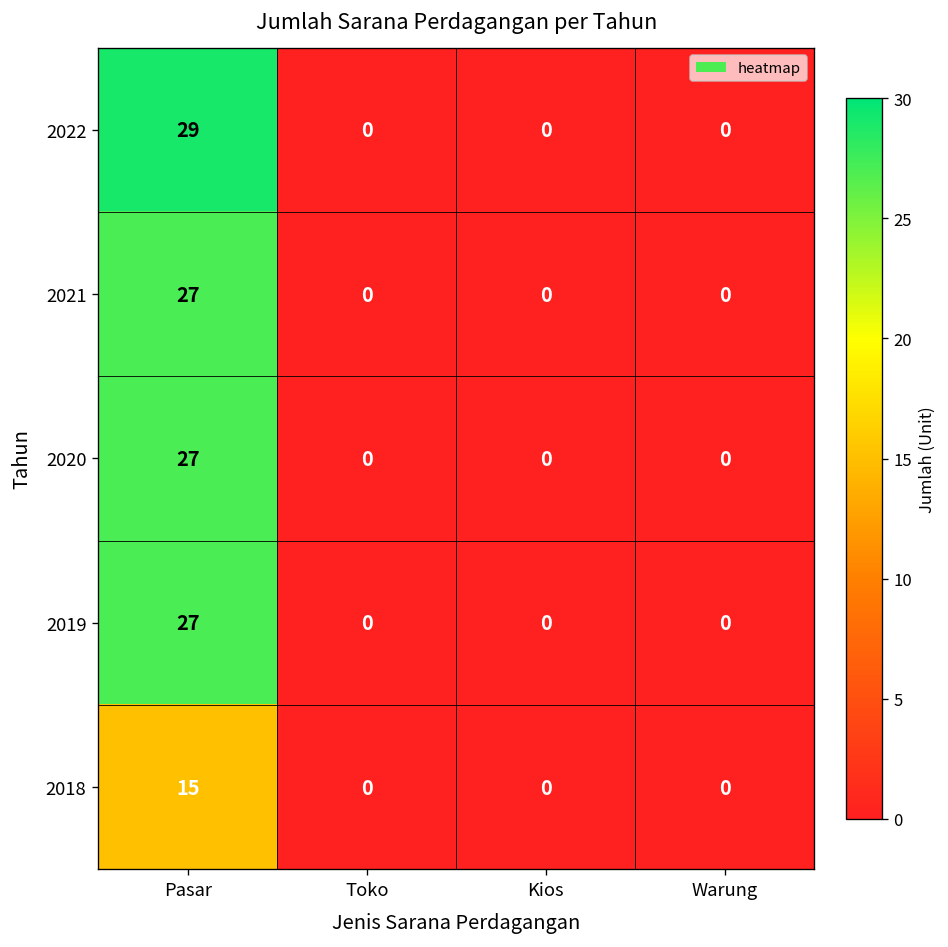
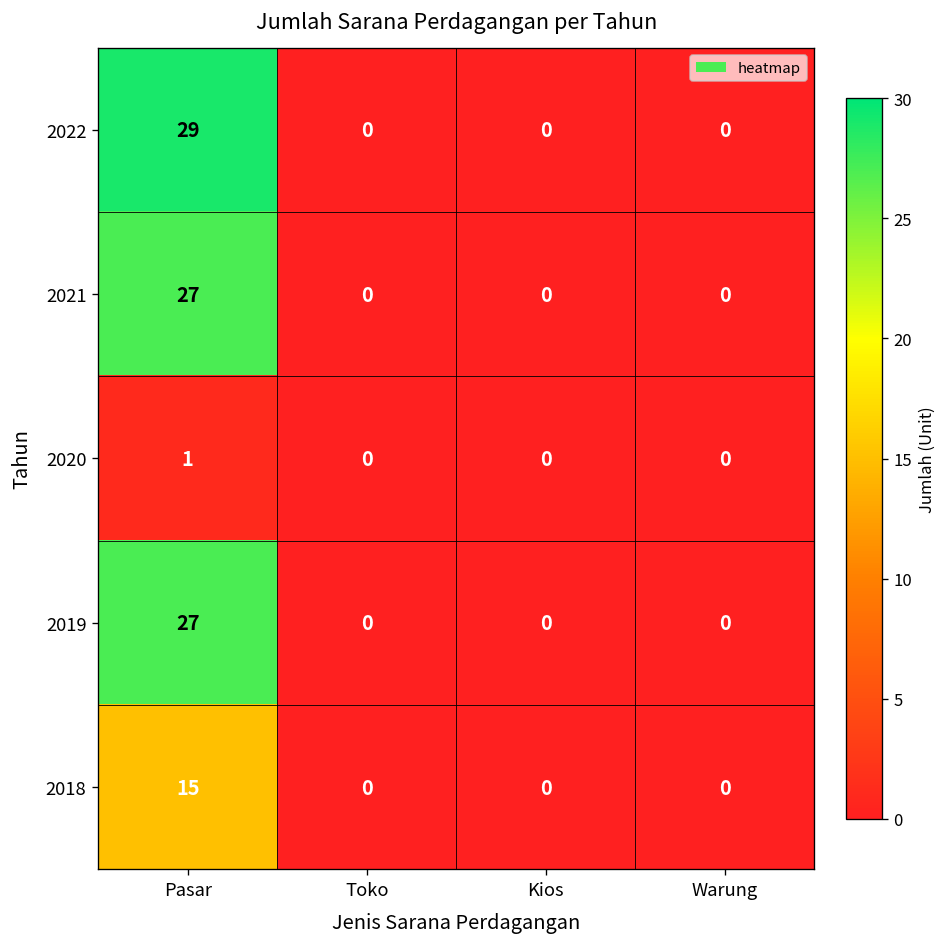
  {
    "2022": {
      "Pasar": 29,
      "Toko": 0,
      "Kios": 0,
      "Warung": 0
    },
    "2021": {
      "Pasar": 27,
      "Toko": 0,
      "Kios": 0,
      "Warung": 0
    },
    "2020": {
-     "Pasar": 27,
+     "Pasar": 1,
      "Toko": 0,
      "Kios": 0,
      "Warung": 0
    },
    "2019": {
      "Pasar": 27,
      "Toko": 0,
      "Kios": 0,
      "Warung": 0
    },
    "2018": {
      "Pasar": 15,
      "Toko": 0,
      "Kios": 0,
      "Warung": 0
    }
  }
